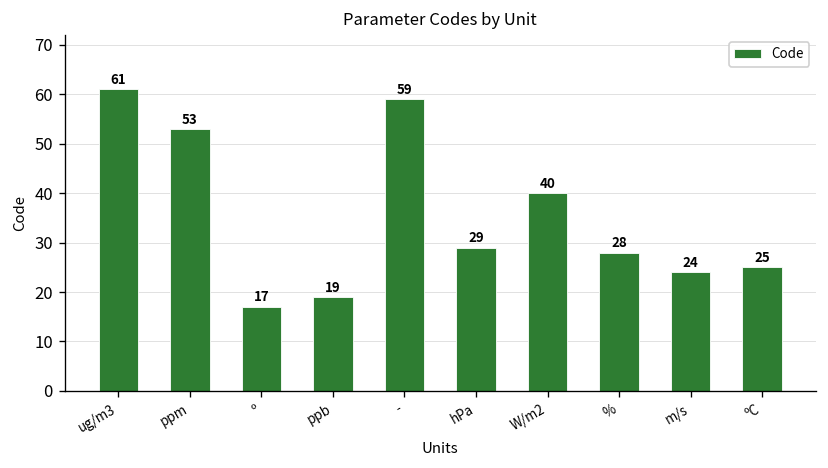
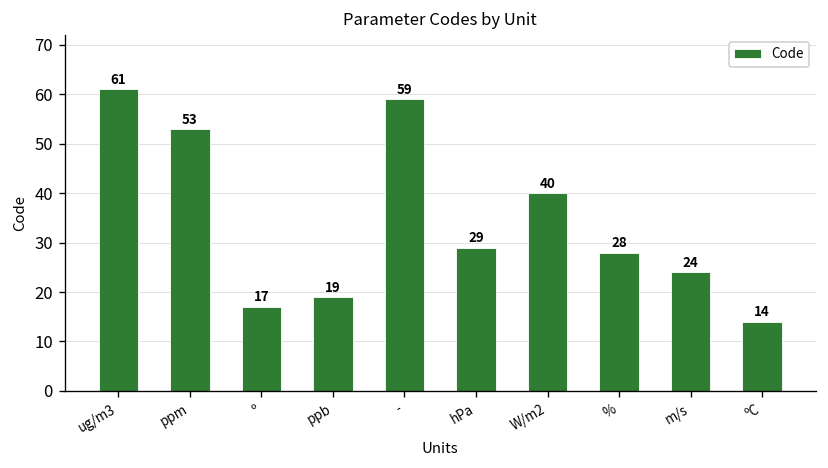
  {
    "ug/m3": 61,
    "ppm": 53,
    "º": 17,
    "ppb": 19,
    "-": 59,
    "hPa": 29,
    "W/m2": 40,
    "%": 28,
    "m/s": 24,
-   "ºC": 25
+   "ºC": 14
  }
